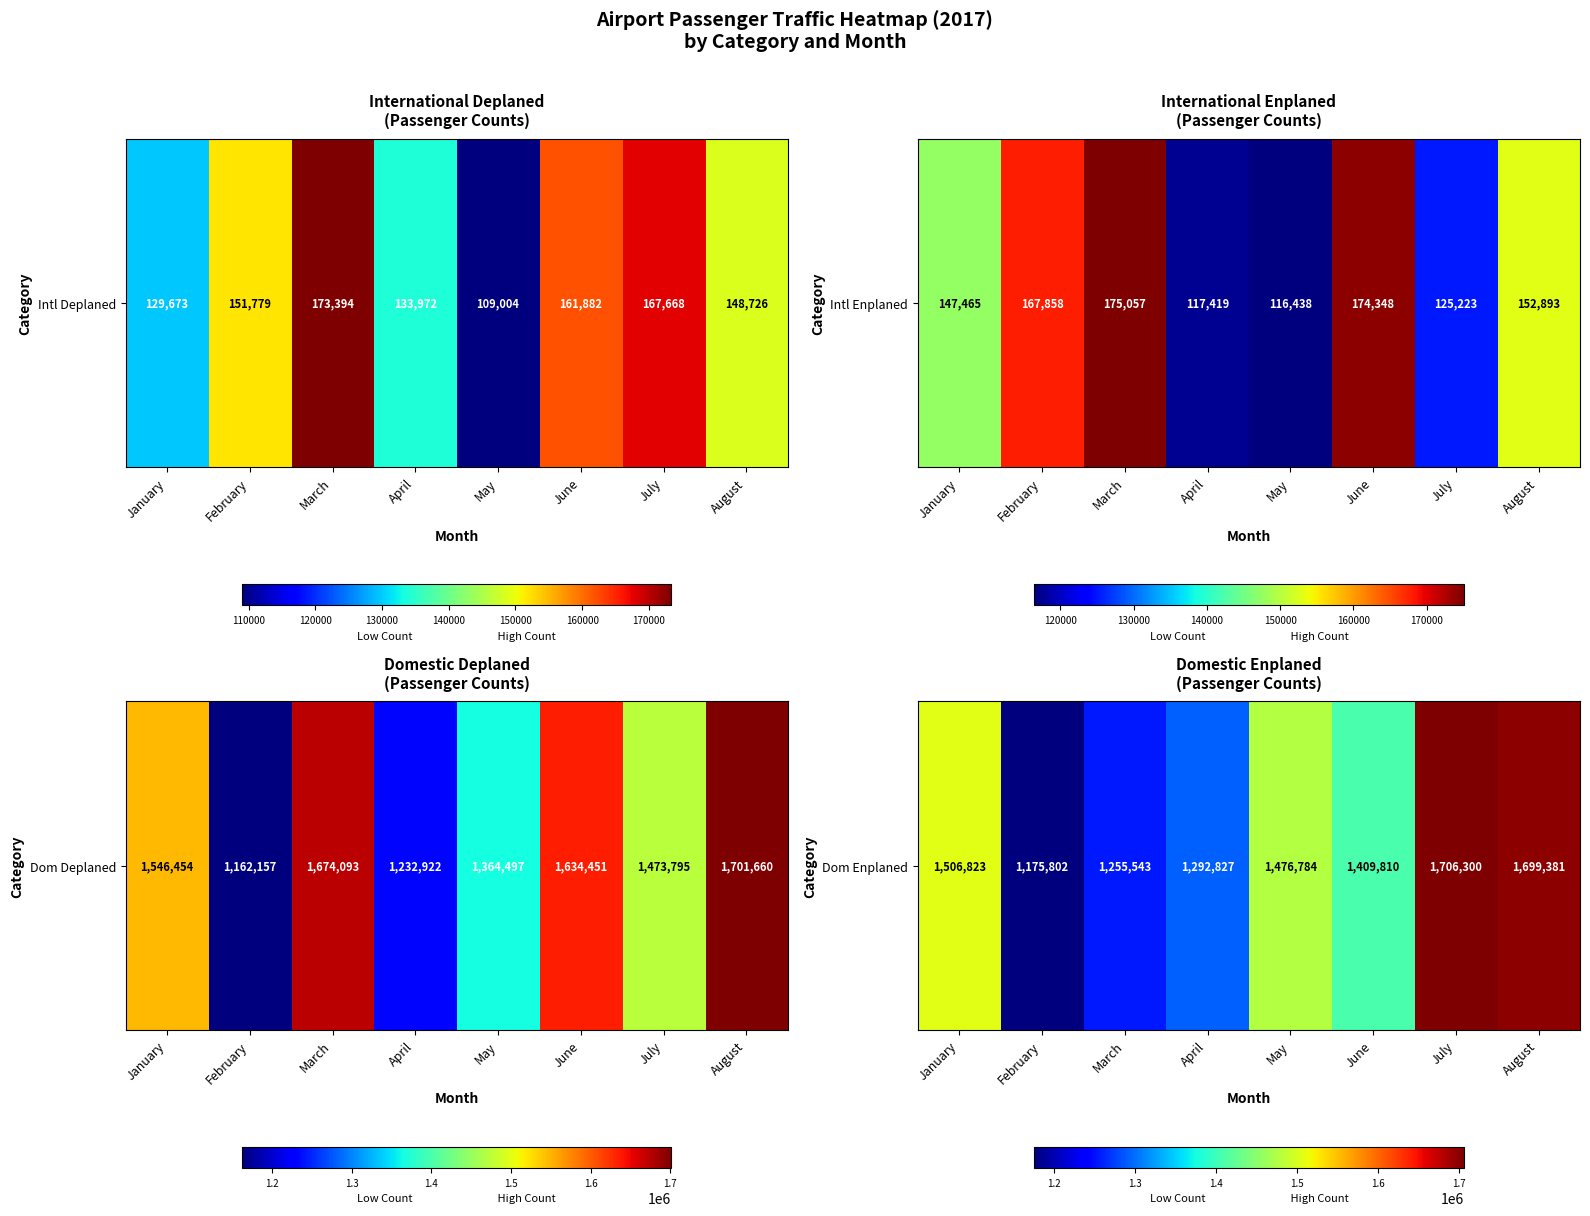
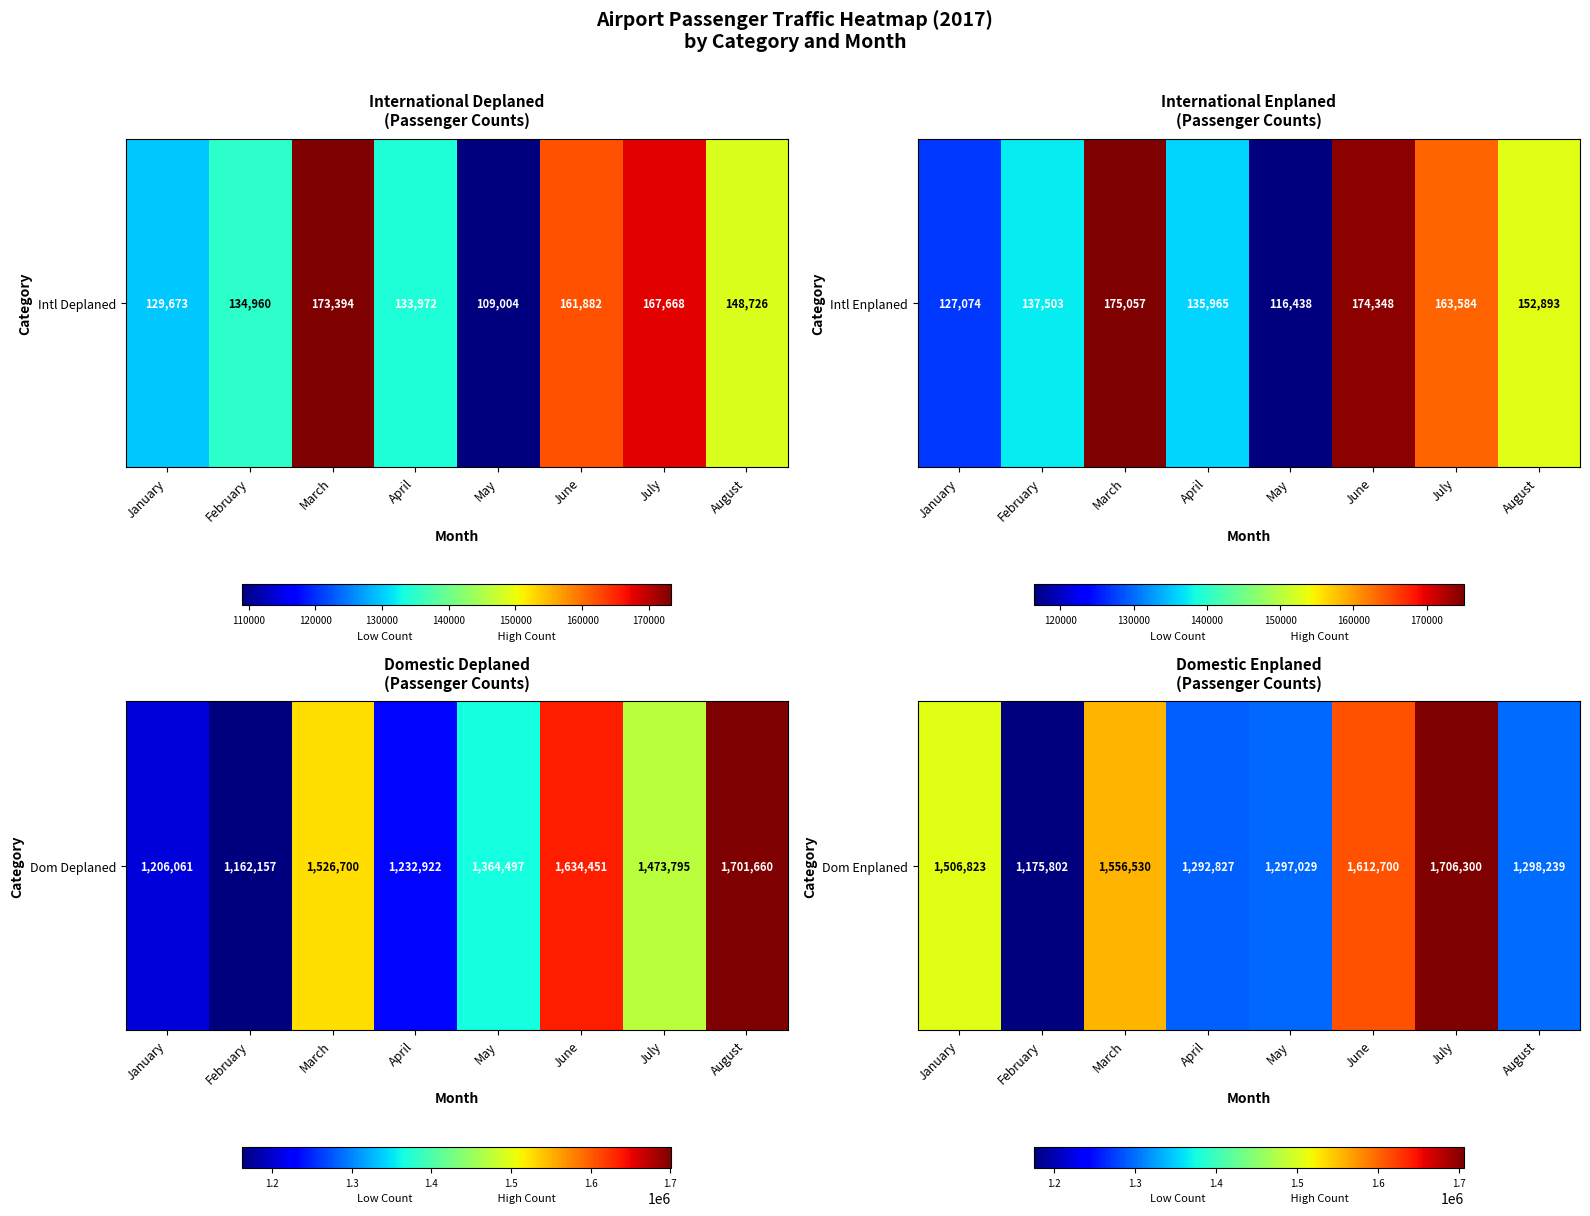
  {
    "International Deplaned (Passenger Counts)": {
      "Intl Deplaned": {
        "January": "129,673",
-       "February": "151,779",
+       "February": "134,960",
        "March": "173,394",
        "April": "133,972",
        "May": "109,004",
        "June": "161,882",
        "July": "167,668",
        "August": "148,726"
      }
    },
    "International Enplaned (Passenger Counts)": {
      "Intl Enplaned": {
-       "January": "147,465",
-       "February": "167,858",
+       "January": "127,074",
+       "February": "137,503",
        "March": "175,057",
-       "April": "117,419",
+       "April": "135,965",
        "May": "116,438",
        "June": "174,348",
-       "July": "125,223",
+       "July": "163,584",
        "August": "152,893"
      }
    },
    "Domestic Deplaned (Passenger Counts)": {
      "Dom Deplaned": {
-       "January": "1,546,454",
+       "January": "1,206,061",
        "February": "1,162,157",
-       "March": "1,674,093",
+       "March": "1,526,700",
        "April": "1,232,922",
        "May": "1,364,497",
        "June": "1,634,451",
        "July": "1,473,795",
        "August": "1,701,660"
      }
    },
    "Domestic Enplaned (Passenger Counts)": {
      "Dom Enplaned": {
        "January": "1,506,823",
        "February": "1,175,802",
-       "March": "1,255,543",
+       "March": "1,556,530",
        "April": "1,292,827",
-       "May": "1,476,784",
-       "June": "1,409,810",
+       "May": "1,297,029",
+       "June": "1,612,700",
        "July": "1,706,300",
-       "August": "1,699,381"
+       "August": "1,298,239"
      }
    }
  }
